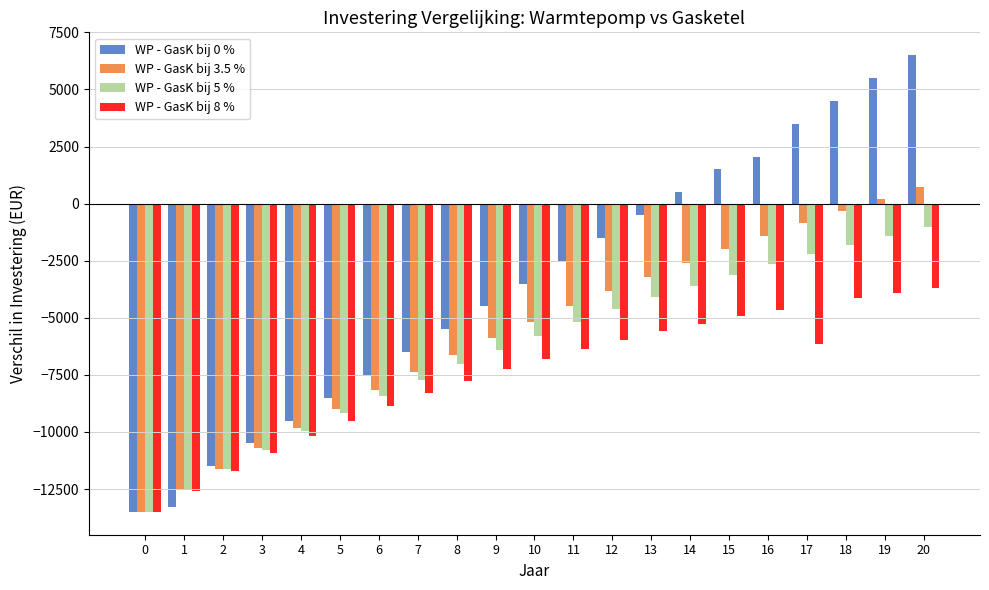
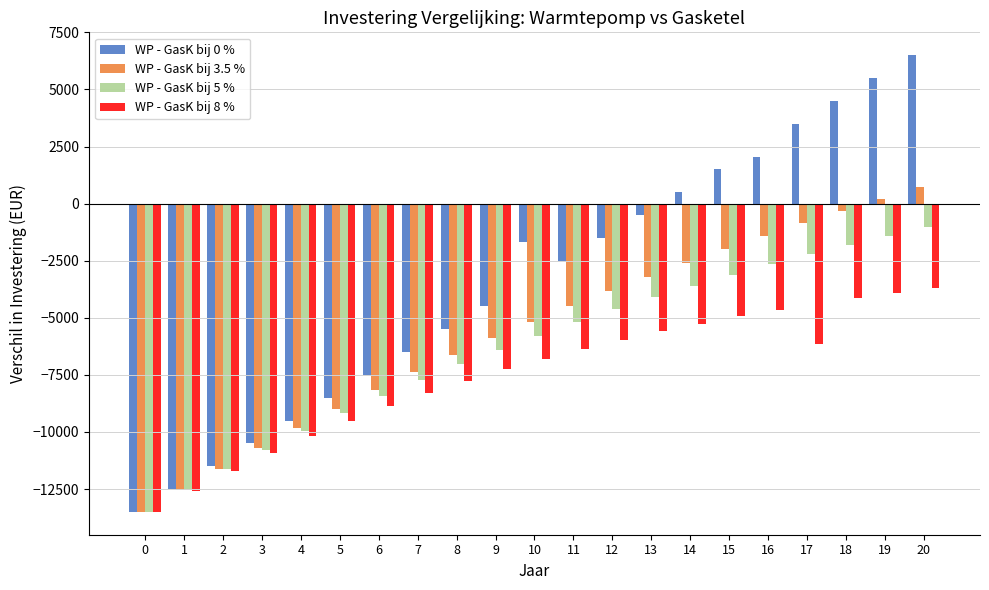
  {
    "WP - GasK bij 0 %": {
      "0": -13500,
-     "1": -13300,
+     "1": -12500,
      "2": -11500,
      "3": -10500,
      "4": -9500,
      "5": -8500,
      "6": -7500,
      "7": -6500,
      "8": -5500,
      "9": -4500,
-     "10": -3500,
+     "10": -1700,
      "11": -2500,
      "12": -1500,
      "13": -500,
      "14": 500,
      "15": 1500,
      "16": 2000,
      "17": 3500,
      "18": 4500,
      "19": 5500,
      "20": 6500
    },
    "WP - GasK bij 3.5 %": {
      "0": -13500,
      "1": -12500,
      "2": -11600,
      "3": -10700,
      "4": -9800,
      "5": -9000,
      "6": -8200,
      "7": -7400,
      "8": -6600,
      "9": -5900,
      "10": -5200,
      "11": -4500,
      "12": -3800,
      "13": -3200,
      "14": -2600,
      "15": -2000,
      "16": -1400,
      "17": -800,
      "18": -300,
      "19": 200,
      "20": 700
    },
    "WP - GasK bij 5 %": {
      "0": -13500,
      "1": -12500,
      "2": -11600,
      "3": -10800,
      "4": -10000,
      "5": -9200,
      "6": -8400,
      "7": -7700,
      "8": -7000,
      "9": -6400,
      "10": -5800,
      "11": -5200,
      "12": -4600,
      "13": -4100,
      "14": -3600,
      "15": -3100,
      "16": -2700,
      "17": -2200,
      "18": -1800,
      "19": -1400,
      "20": -1000
    },
    "WP - GasK bij 8 %": {
      "0": -13500,
      "1": -12600,
      "2": -11700,
      "3": -10900,
      "4": -10200,
      "5": -9500,
      "6": -8900,
      "7": -8300,
      "8": -7800,
      "9": -7300,
      "10": -6800,
      "11": -6400,
      "12": -6000,
      "13": -5600,
      "14": -5300,
      "15": -4900,
      "16": -4600,
      "17": -6200,
      "18": -4100,
      "19": -3900,
      "20": -3700
    }
  }
